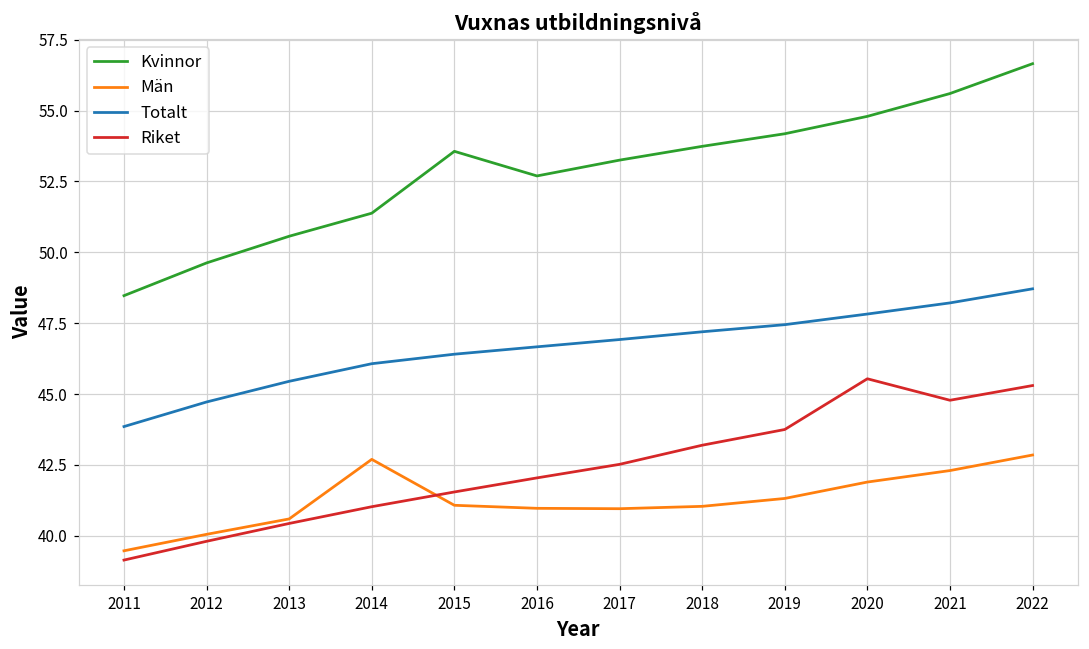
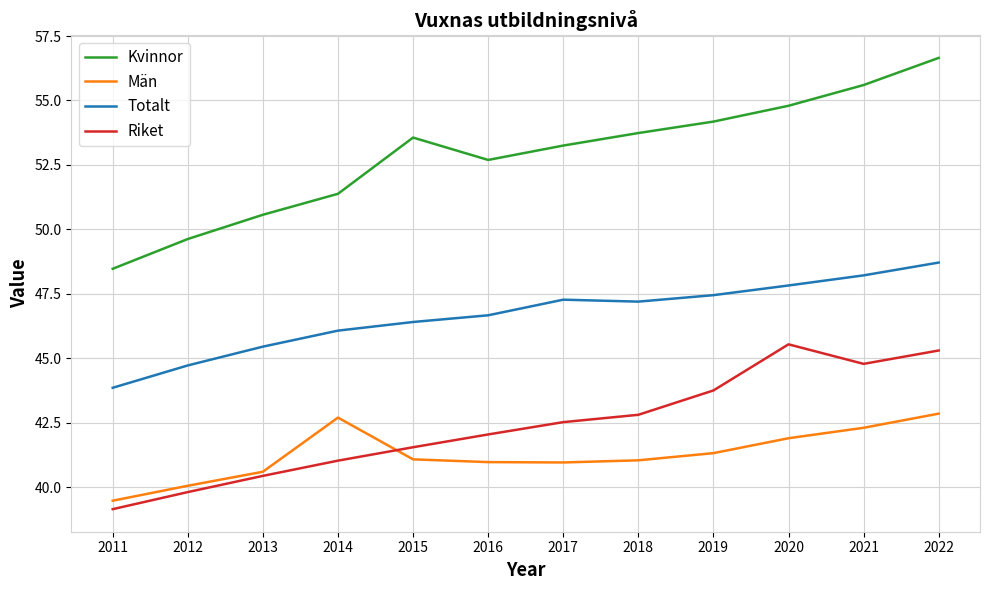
  {
    "Kvinnor": {
      "2011": 48.5,
      "2012": 49.6,
      "2013": 50.6,
      "2014": 51.4,
      "2015": 53.6,
      "2016": 52.7,
      "2017": 53.3,
      "2018": 53.7,
      "2019": 54.2,
      "2020": 54.8,
      "2021": 55.6,
      "2022": 56.7
    },
    "Män": {
      "2011": 39.5,
      "2012": 40.1,
      "2013": 40.6,
      "2014": 42.7,
      "2015": 41.1,
      "2016": 41.0,
      "2017": 41.0,
      "2018": 41.0,
      "2019": 41.3,
      "2020": 41.9,
      "2021": 42.3,
      "2022": 42.9
    },
    "Totalt": {
      "2011": 43.9,
      "2012": 44.7,
      "2013": 45.5,
      "2014": 46.1,
      "2015": 46.4,
      "2016": 46.7,
-     "2017": 46.9,
+     "2017": 47.3,
      "2018": 47.2,
      "2019": 47.4,
      "2020": 47.8,
      "2021": 48.2,
      "2022": 48.7
    },
    "Riket": {
      "2011": 39.1,
      "2012": 39.8,
      "2013": 40.4,
      "2014": 41.0,
      "2015": 41.5,
      "2016": 42.0,
      "2017": 42.5,
-     "2018": 43.2,
+     "2018": 42.8,
      "2019": 43.8,
      "2020": 45.5,
      "2021": 44.8,
      "2022": 45.3
    }
  }
